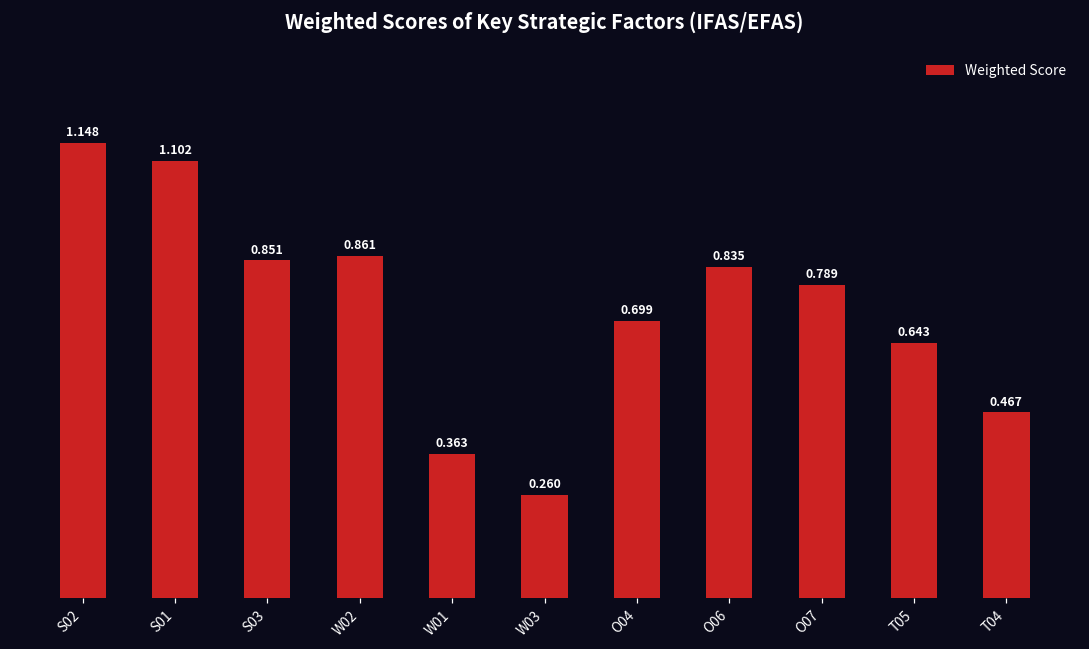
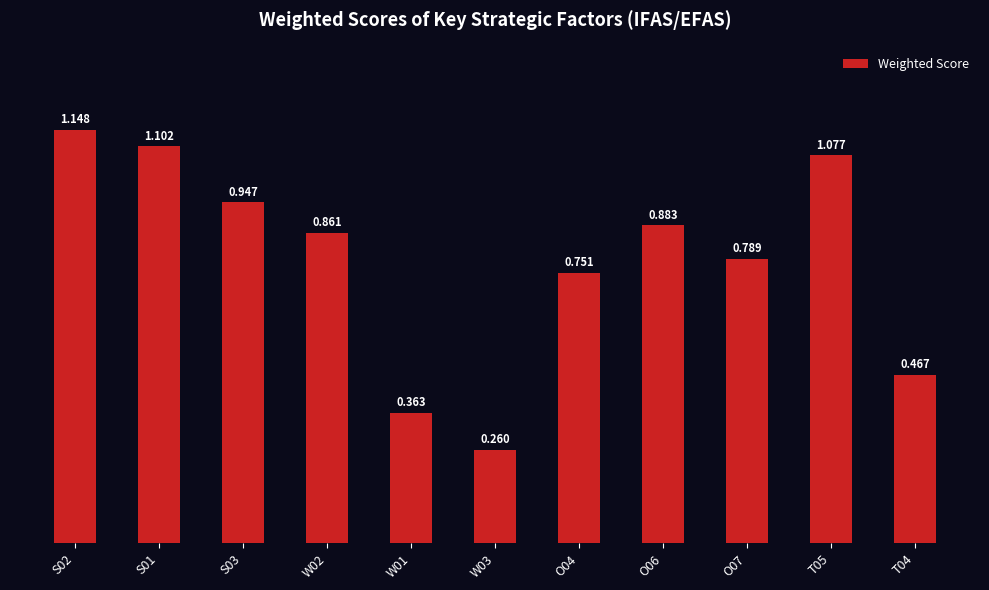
  {
    "S02": 1.148,
    "S01": 1.102,
-   "S03": 0.851,
+   "S03": 0.947,
    "W02": 0.861,
    "W01": 0.363,
    "W03": 0.260,
-   "O04": 0.699,
-   "O06": 0.835,
+   "O04": 0.751,
+   "O06": 0.883,
    "O07": 0.789,
-   "T05": 0.643,
+   "T05": 1.077,
    "T04": 0.467
  }
